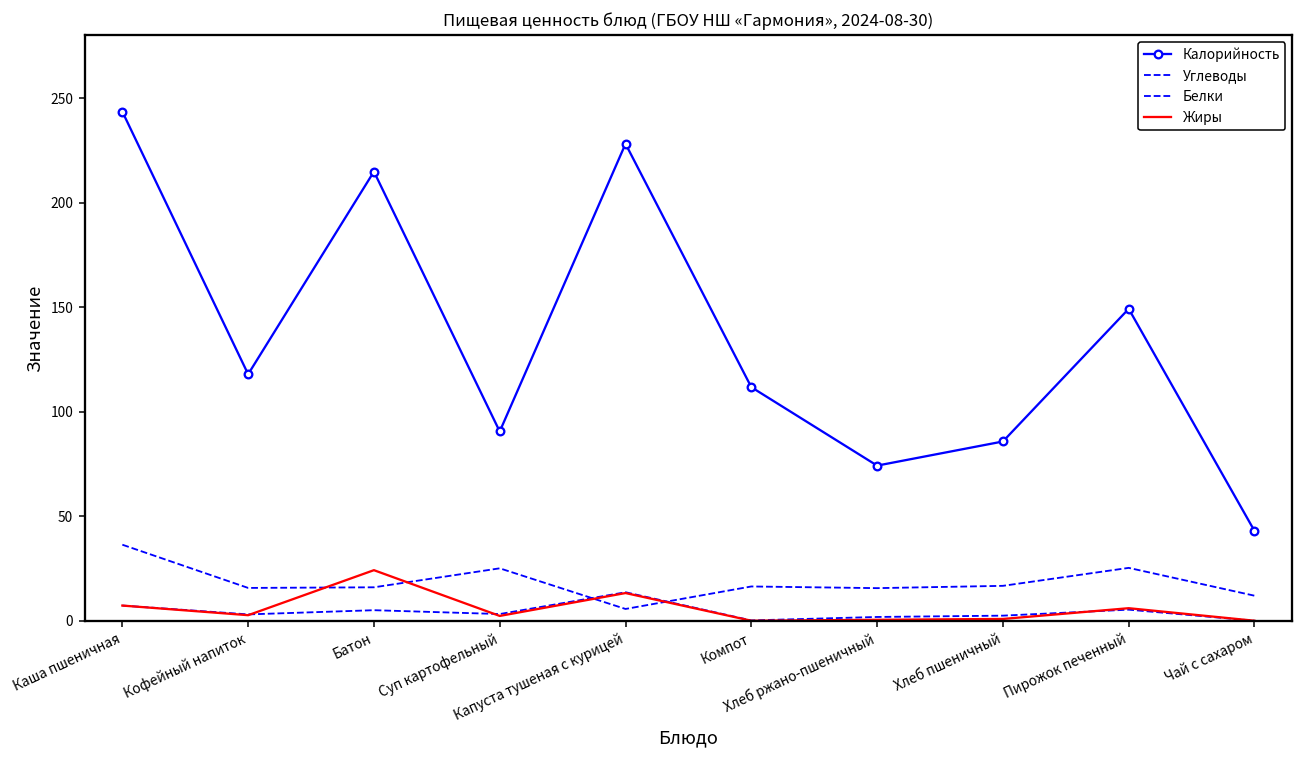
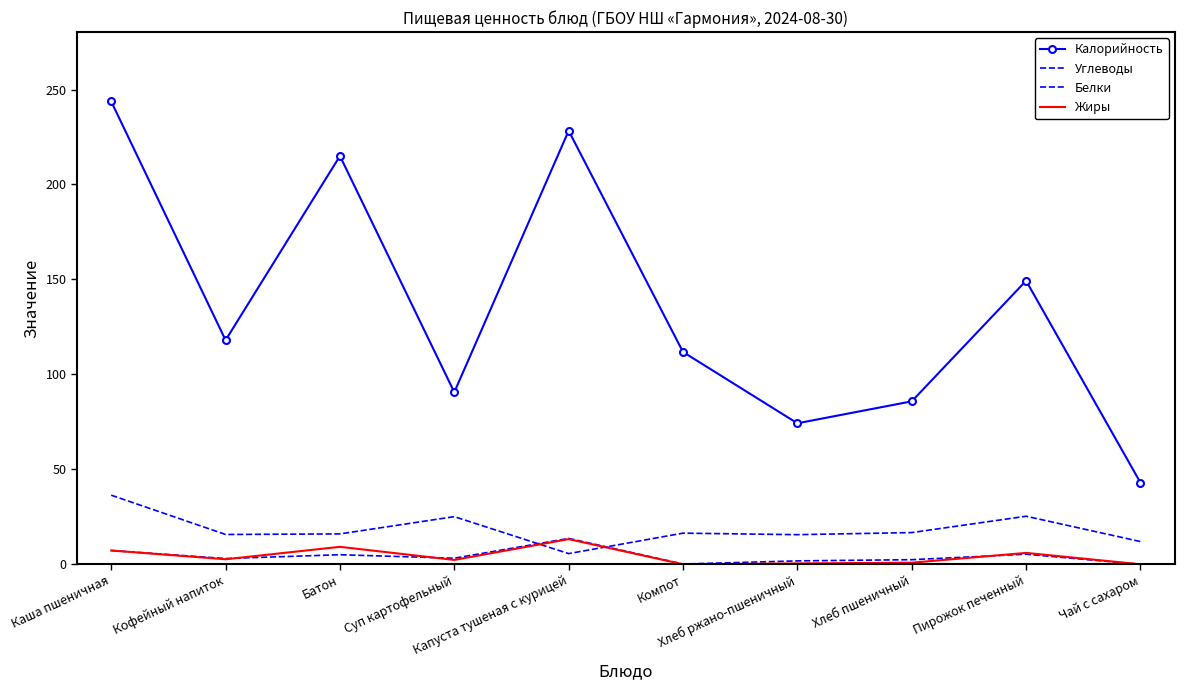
  {
    "Жиры": {
-     "Батон": 24,
+     "Батон": 9,
      "Хлеб пшеничный": 1
    }
  }
